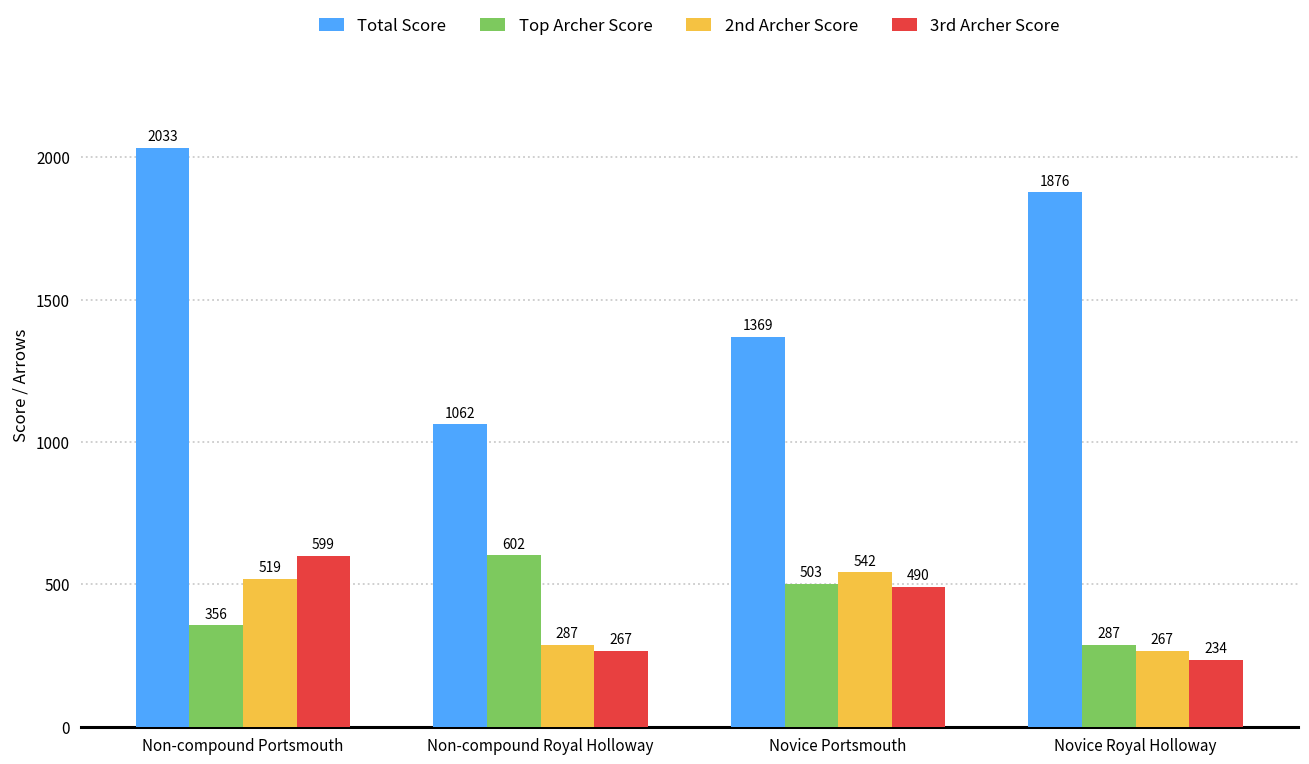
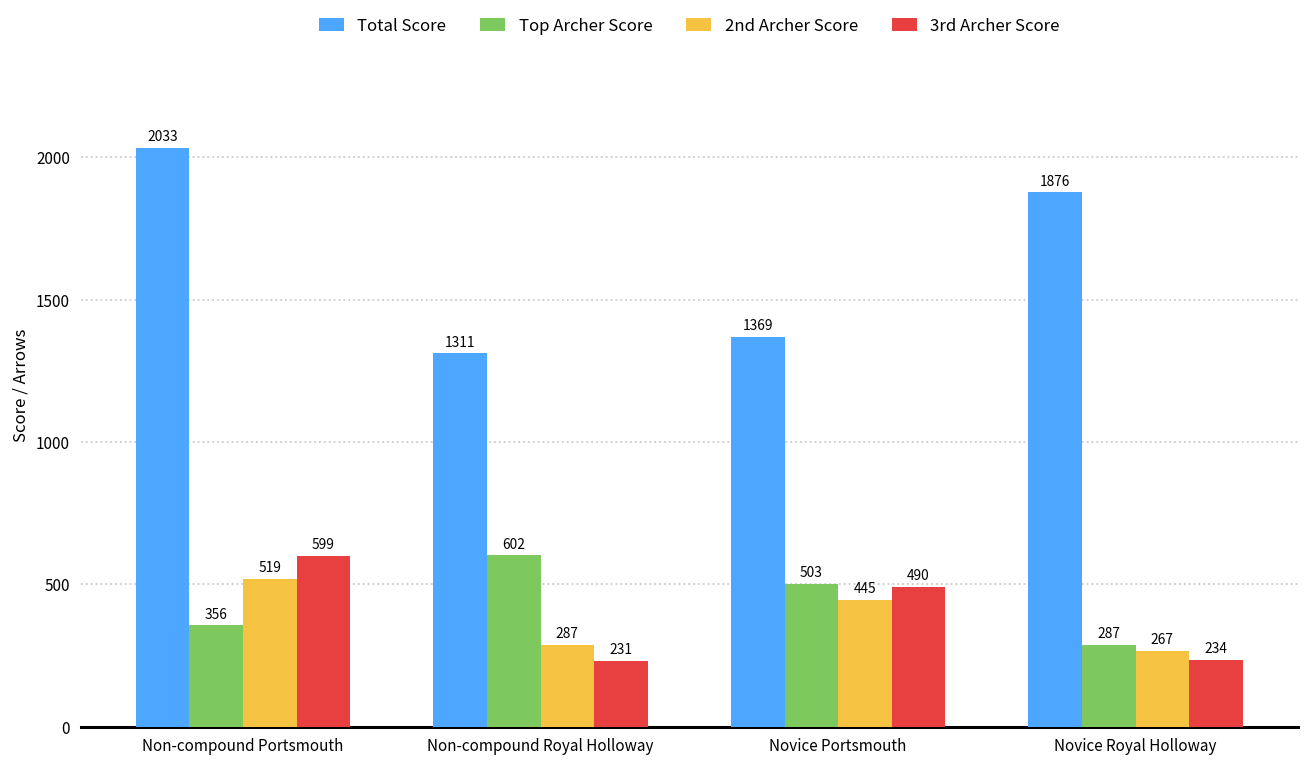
  {
    "Total Score": {
      "Non-compound Portsmouth": 2033,
-     "Non-compound Royal Holloway": 1062,
+     "Non-compound Royal Holloway": 1311,
      "Novice Portsmouth": 1369,
      "Novice Royal Holloway": 1876
    },
    "Top Archer Score": {
      "Non-compound Portsmouth": 356,
      "Non-compound Royal Holloway": 602,
      "Novice Portsmouth": 503,
      "Novice Royal Holloway": 287
    },
    "2nd Archer Score": {
      "Non-compound Portsmouth": 519,
      "Non-compound Royal Holloway": 287,
-     "Novice Portsmouth": 542,
+     "Novice Portsmouth": 445,
      "Novice Royal Holloway": 267
    },
    "3rd Archer Score": {
      "Non-compound Portsmouth": 599,
-     "Non-compound Royal Holloway": 267,
+     "Non-compound Royal Holloway": 231,
      "Novice Portsmouth": 490,
      "Novice Royal Holloway": 234
    }
  }
